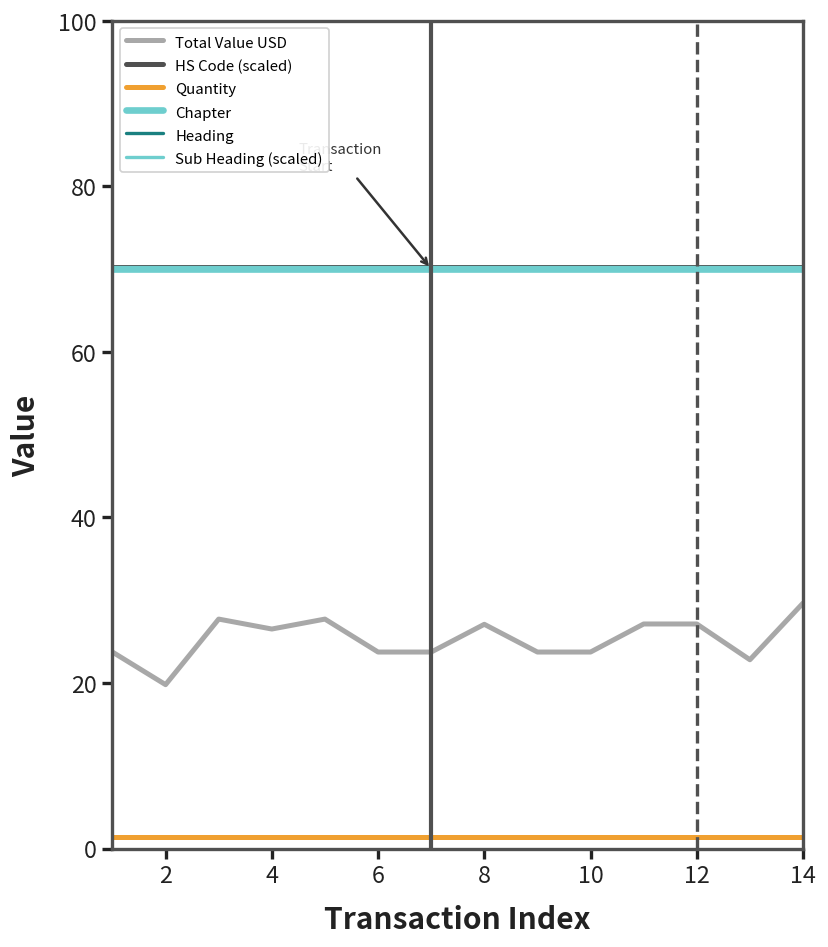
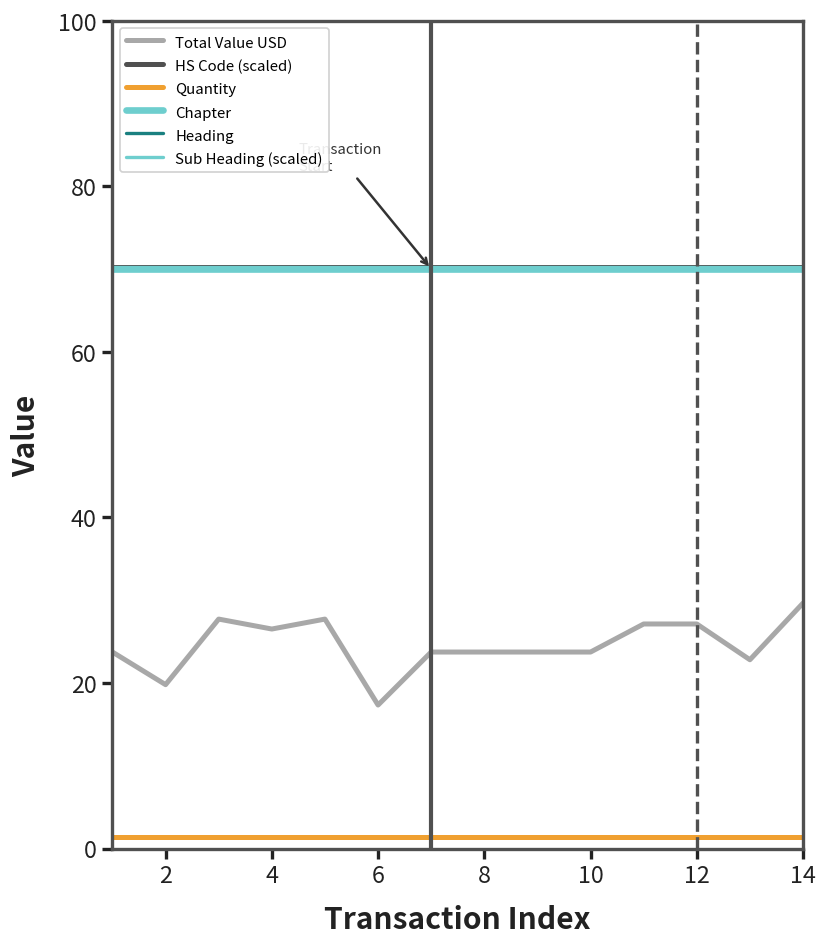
  {
    "Total Value USD": {
      "2": 20,
      "4": 27,
-     "6": 24,
-     "8": 27,
+     "6": 17,
+     "8": 24,
      "10": 24,
      "12": 27,
      "14": 30
    },
    "Quantity": {
      "2": 1,
      "4": 1,
      "6": 1,
      "8": 1,
      "10": 1,
      "12": 1,
      "14": 1
    }
  }
